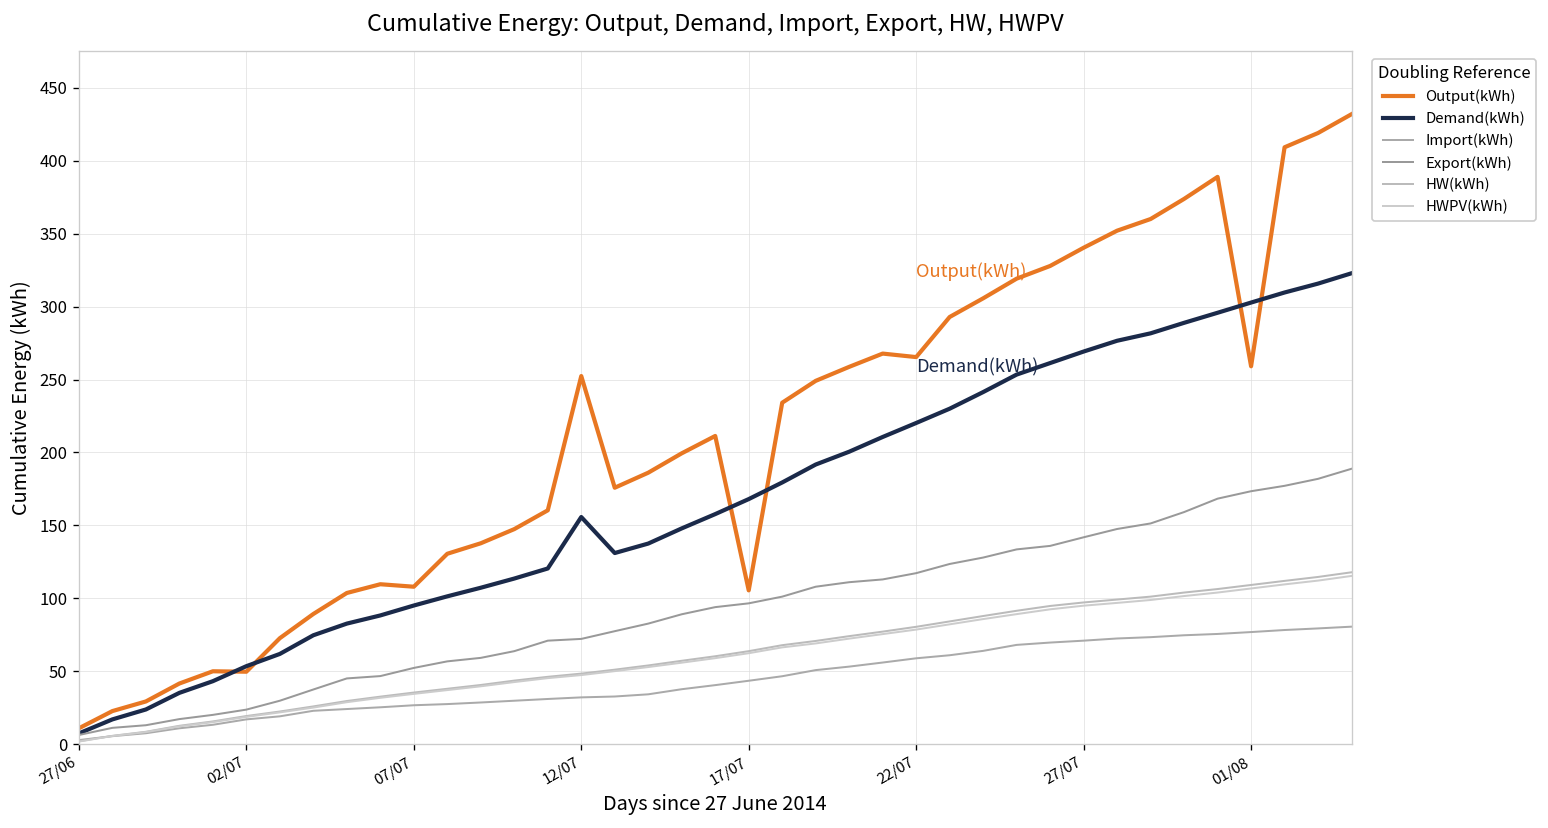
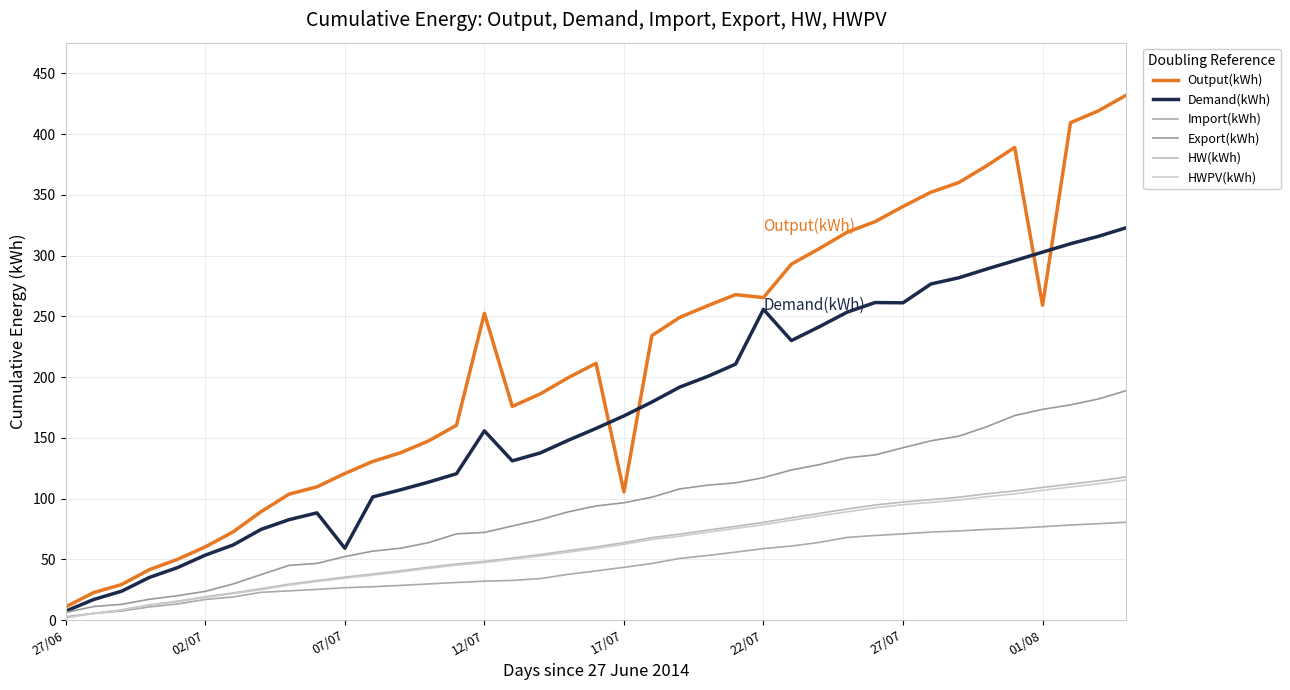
  {
    "Output(kWh)": {
      "27/06": 11,
-     "02/07": 50,
-     "07/07": 108,
+     "02/07": 60,
+     "07/07": 121,
      "12/07": 252,
      "17/07": 105,
      "22/07": 265,
      "27/07": 340,
      "01/08": 259
    },
    "Demand(kWh)": {
      "02/07": 53,
-     "07/07": 95,
+     "07/07": 59,
      "12/07": 156,
      "17/07": 168,
-     "22/07": 220,
-     "27/07": 269,
+     "22/07": 256,
+     "27/07": 261,
      "01/08": 303
    }
  }
